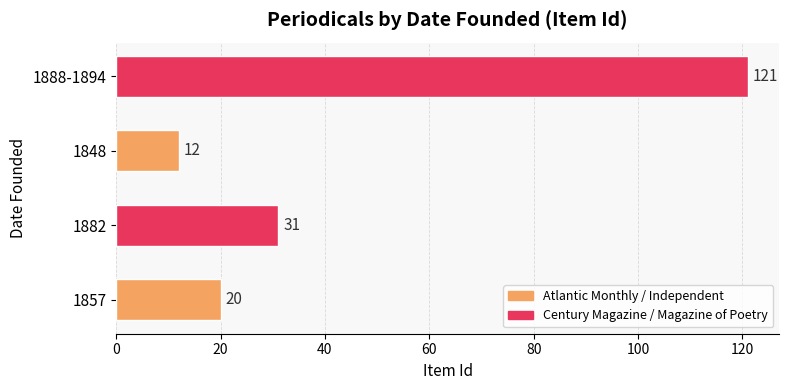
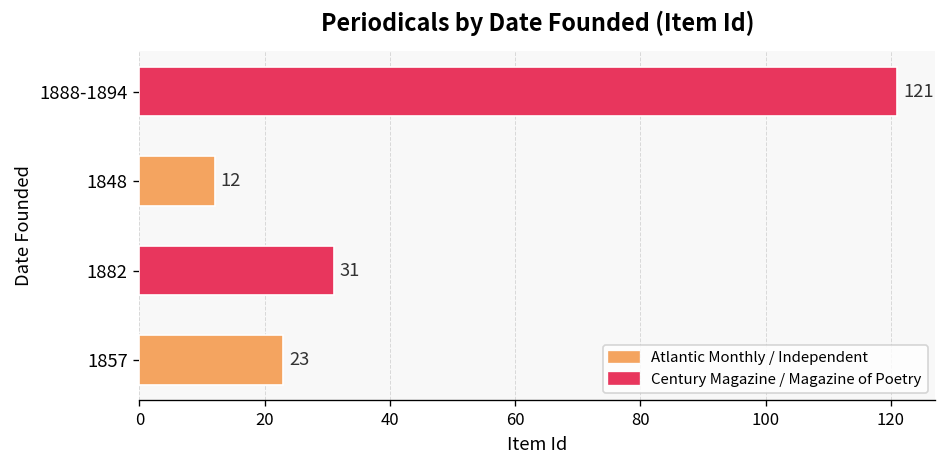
  {
    "1888-1894": 121,
    "1848": 12,
    "1882": 31,
-   "1857": 20
+   "1857": 23
  }
